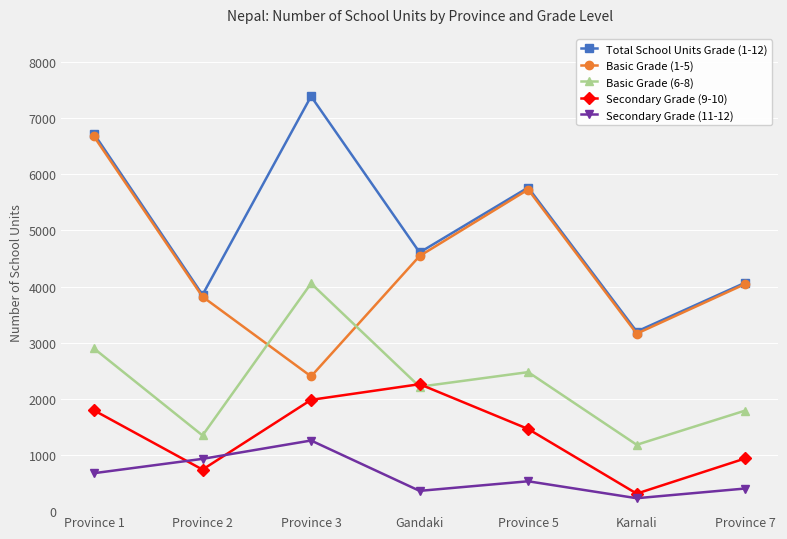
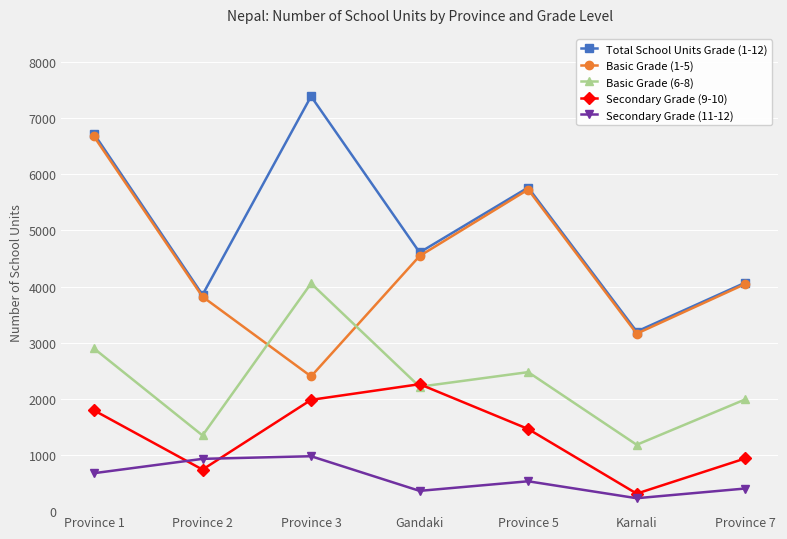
  {
    "Total School Units Grade (1-12)": {
      "Province 1": 6700,
      "Province 3": 7400,
      "Gandaki": 4600
    },
    "Basic Grade (1-5)": {
      "Province 1": 6700,
      "Province 3": 2400,
      "Gandaki": 4500
    },
    "Basic Grade (6-8)": {
      "Province 1": 2900,
      "Province 2": 1300,
      "Province 3": 4100,
      "Province 5": 2500,
      "Karnali": 1200,
-     "Province 7": 1800
+     "Province 7": 2000
    },
    "Secondary Grade (9-10)": {
      "Province 1": 1800,
      "Province 2": 700,
      "Province 3": 2000,
      "Province 5": 1500,
      "Karnali": 300,
      "Province 7": 900
    },
    "Secondary Grade (11-12)": {
      "Province 1": 700,
      "Province 2": 900,
-     "Province 3": 1300,
+     "Province 3": 1000,
      "Gandaki": 400,
      "Province 5": 500,
      "Karnali": 200,
      "Province 7": 400
    }
  }
